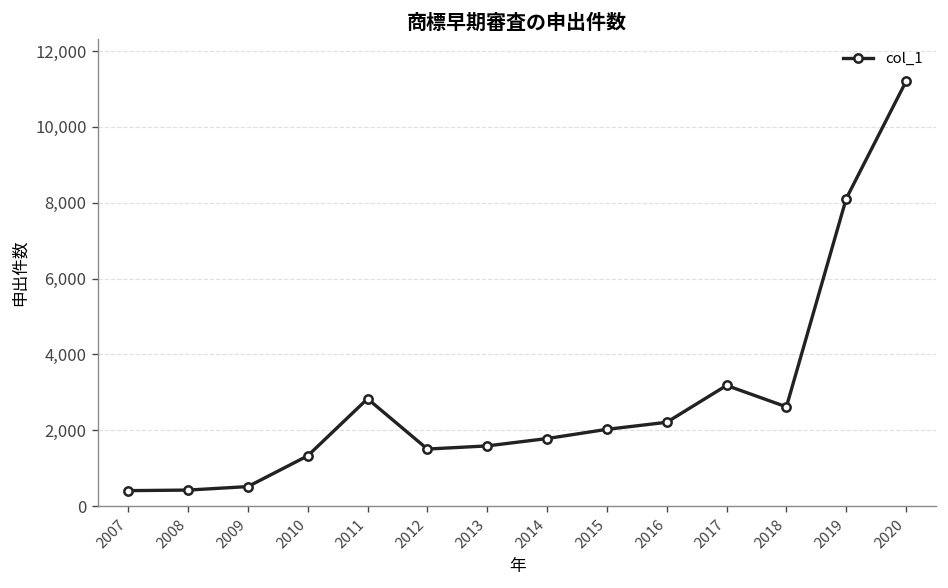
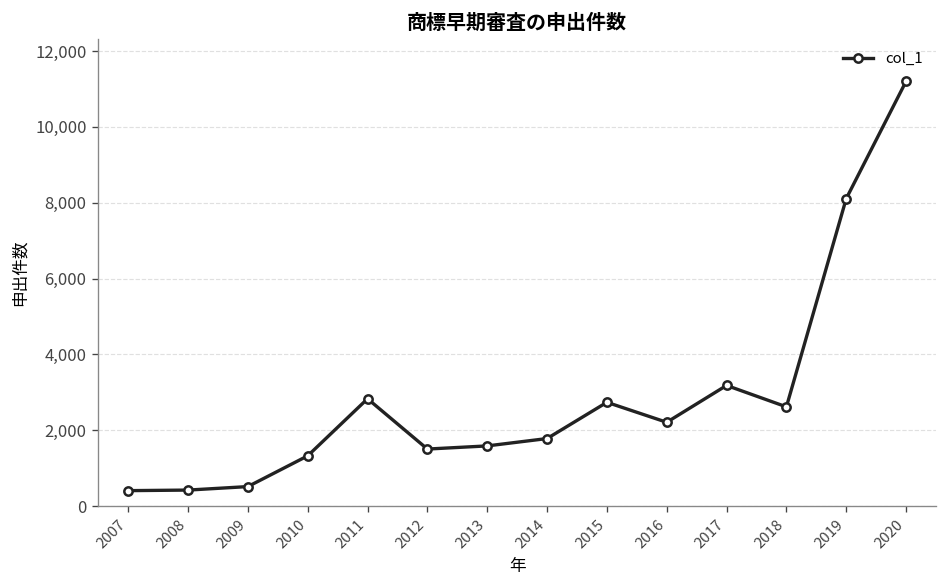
  {
    "2007": "400",
    "2008": "400",
    "2009": "500",
    "2010": "1,300",
    "2011": "2,800",
    "2012": "1,500",
    "2013": "1,600",
    "2014": "1,800",
-   "2015": "2,000",
+   "2015": "2,700",
    "2016": "2,200",
    "2017": "3,200",
    "2018": "2,600",
    "2019": "8,100",
    "2020": "11,200"
  }
